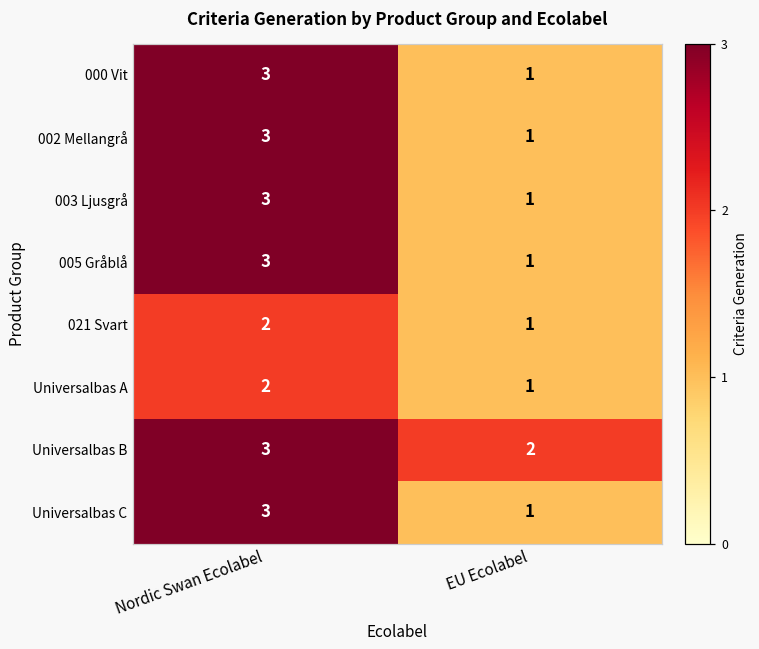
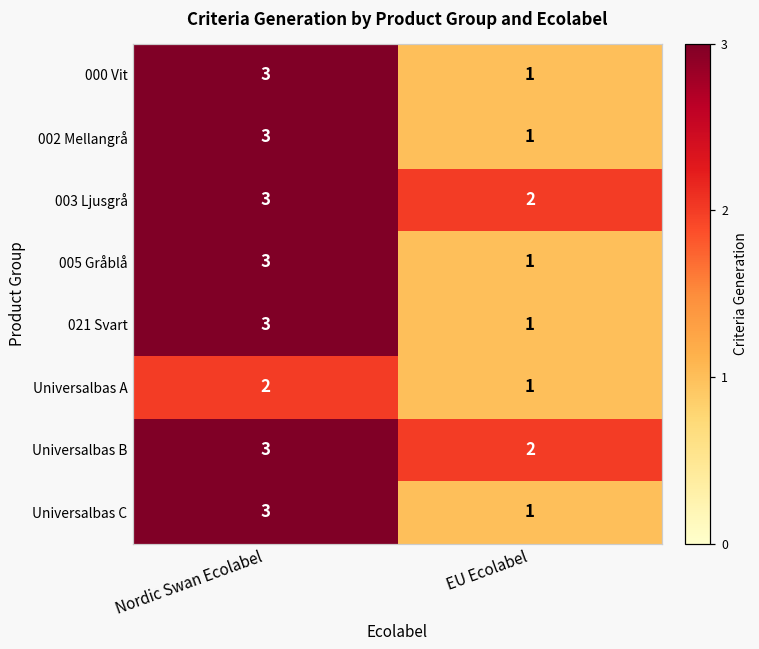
  {
    "000 Vit": {
      "Nordic Swan Ecolabel": 3,
      "EU Ecolabel": 1
    },
    "002 Mellangrå": {
      "Nordic Swan Ecolabel": 3,
      "EU Ecolabel": 1
    },
    "003 Ljusgrå": {
      "Nordic Swan Ecolabel": 3,
-     "EU Ecolabel": 1
+     "EU Ecolabel": 2
    },
    "005 Gråblå": {
      "Nordic Swan Ecolabel": 3,
      "EU Ecolabel": 1
    },
    "021 Svart": {
-     "Nordic Swan Ecolabel": 2,
+     "Nordic Swan Ecolabel": 3,
      "EU Ecolabel": 1
    },
    "Universalbas A": {
      "Nordic Swan Ecolabel": 2,
      "EU Ecolabel": 1
    },
    "Universalbas B": {
      "Nordic Swan Ecolabel": 3,
      "EU Ecolabel": 2
    },
    "Universalbas C": {
      "Nordic Swan Ecolabel": 3,
      "EU Ecolabel": 1
    }
  }
